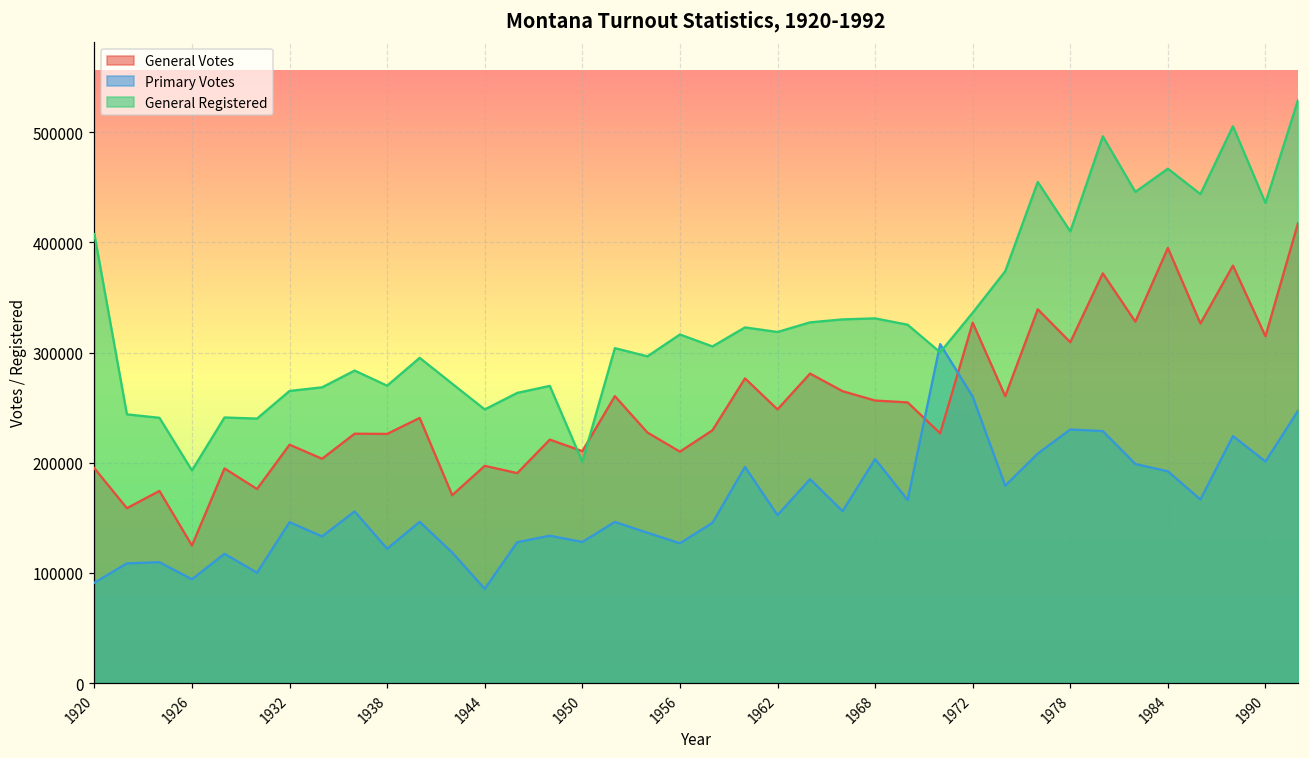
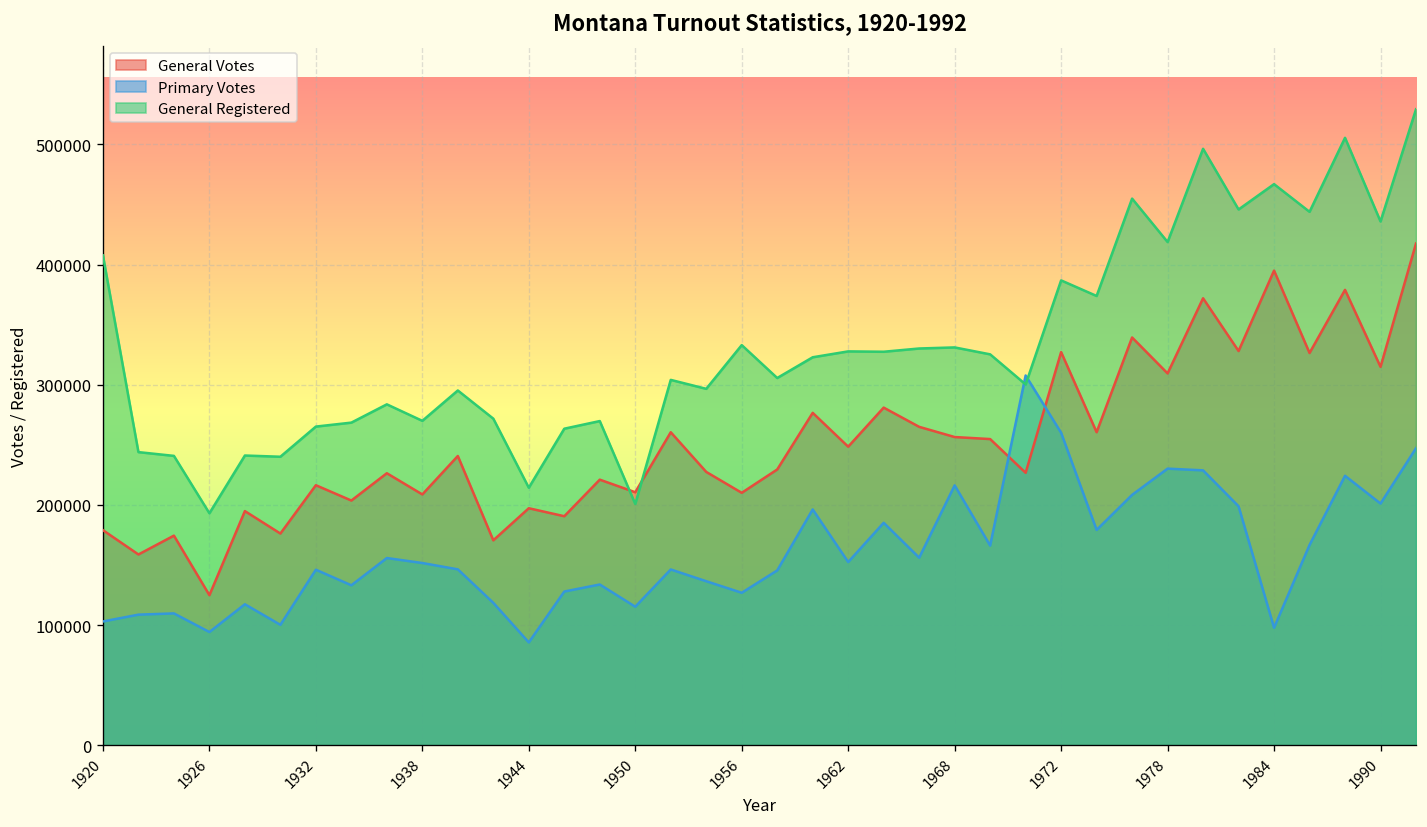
  {
    "General Votes": {
-     "1920": 195000,
+     "1920": 179000,
      "1926": 125000,
      "1932": 216000,
-     "1938": 226000,
+     "1938": 209000,
      "1944": 197000,
      "1950": 211000,
      "1956": 210000,
      "1962": 248000,
      "1968": 256000,
      "1972": 327000,
      "1978": 309000,
      "1984": 395000,
      "1990": 315000
    },
    "Primary Votes": {
-     "1920": 91000,
+     "1920": 103000,
      "1926": 94000,
      "1932": 146000,
-     "1938": 122000,
+     "1938": 152000,
      "1944": 86000,
-     "1950": 128000,
+     "1950": 115000,
      "1956": 127000,
      "1962": 152000,
-     "1968": 203000,
+     "1968": 216000,
      "1972": 260000,
      "1978": 230000,
-     "1984": 192000,
+     "1984": 98000,
      "1990": 201000
    },
    "General Registered": {
      "1920": 408000,
      "1926": 193000,
      "1932": 265000,
      "1938": 270000,
-     "1944": 248000,
+     "1944": 214000,
      "1950": 201000,
-     "1956": 316000,
-     "1962": 319000,
+     "1956": 333000,
+     "1962": 328000,
      "1968": 331000,
-     "1972": 336000,
-     "1978": 410000,
+     "1972": 387000,
+     "1978": 419000,
      "1984": 467000,
      "1990": 436000
    }
  }
